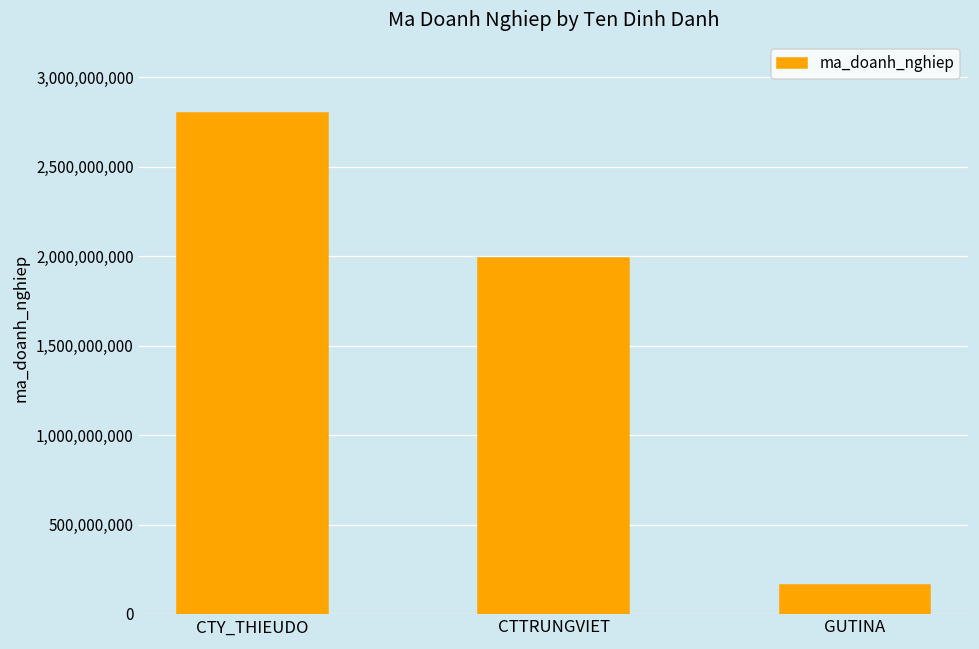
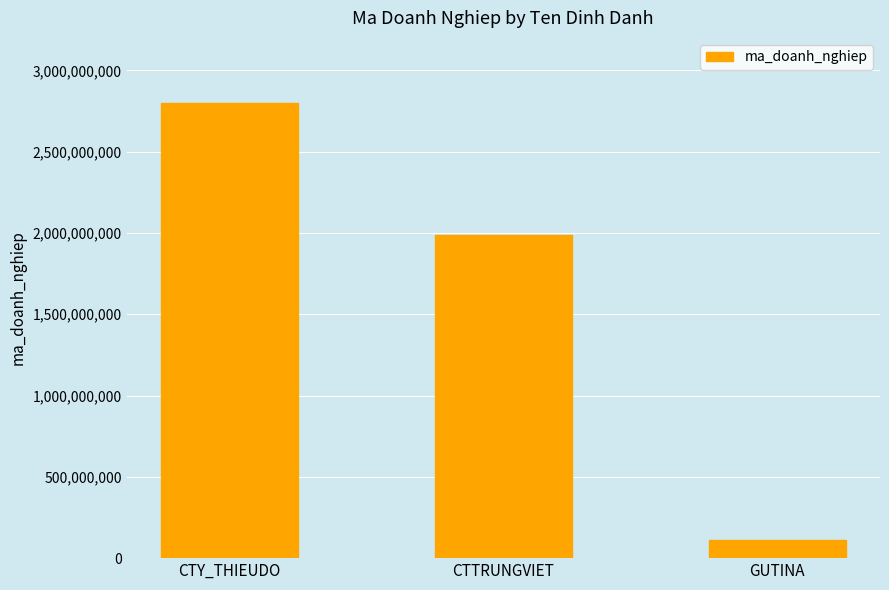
  {
    "CTY_THIEUDO": "2,800,000,000",
    "CTTRUNGVIET": "1,990,000,000",
-   "GUTINA": "160,000,000"
+   "GUTINA": "110,000,000"
  }
